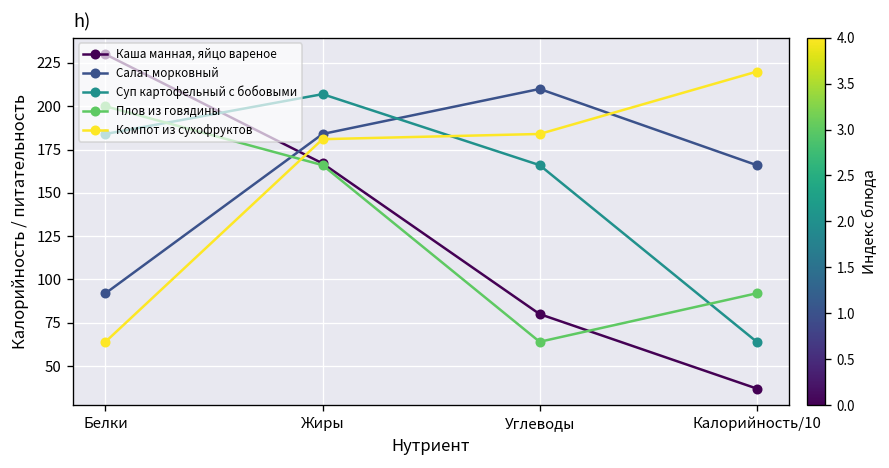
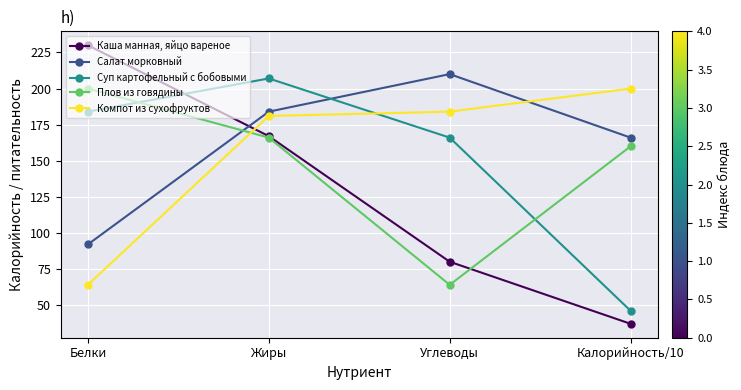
  {
    "Каша манная, яйцо вареное": {
      "Углеводы": 80,
      "Калорийность/10": 37
    },
    "Салат морковный": {
      "Белки": 92,
      "Жиры": 184,
      "Углеводы": 210,
      "Калорийность/10": 166
    },
    "Суп картофельный с бобовыми": {
      "Жиры": 207,
      "Углеводы": 166,
-     "Калорийность/10": 64
+     "Калорийность/10": 46
    },
    "Плов из говядины": {
      "Углеводы": 64,
-     "Калорийность/10": 92
+     "Калорийность/10": 160
    },
    "Компот из сухофруктов": {
      "Белки": 64,
      "Жиры": 181,
      "Углеводы": 184,
-     "Калорийность/10": 220
+     "Калорийность/10": 200
    }
  }
